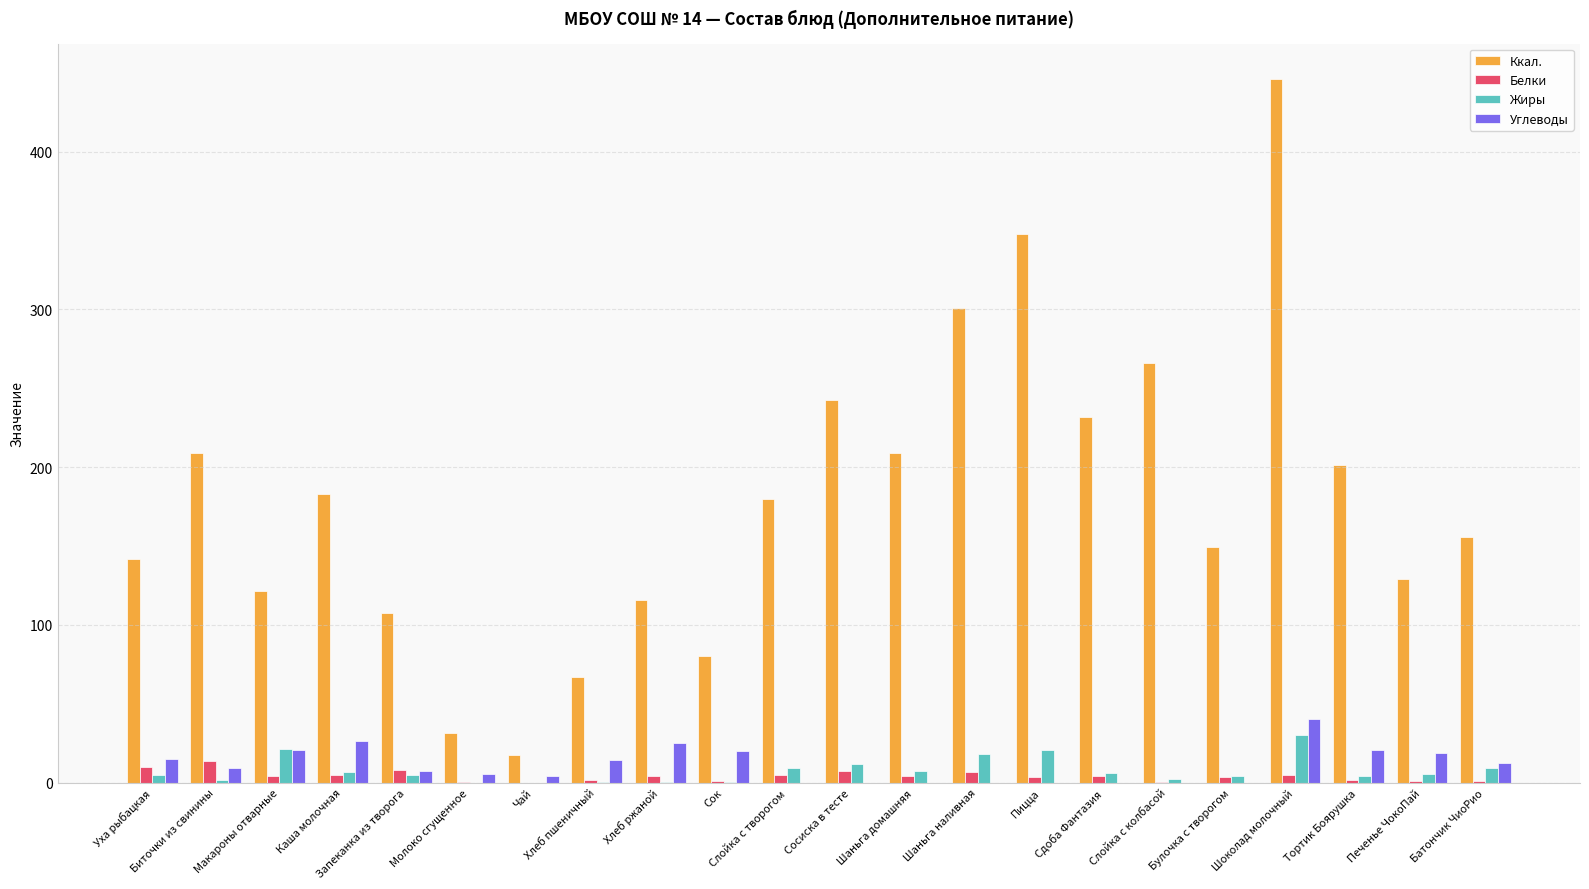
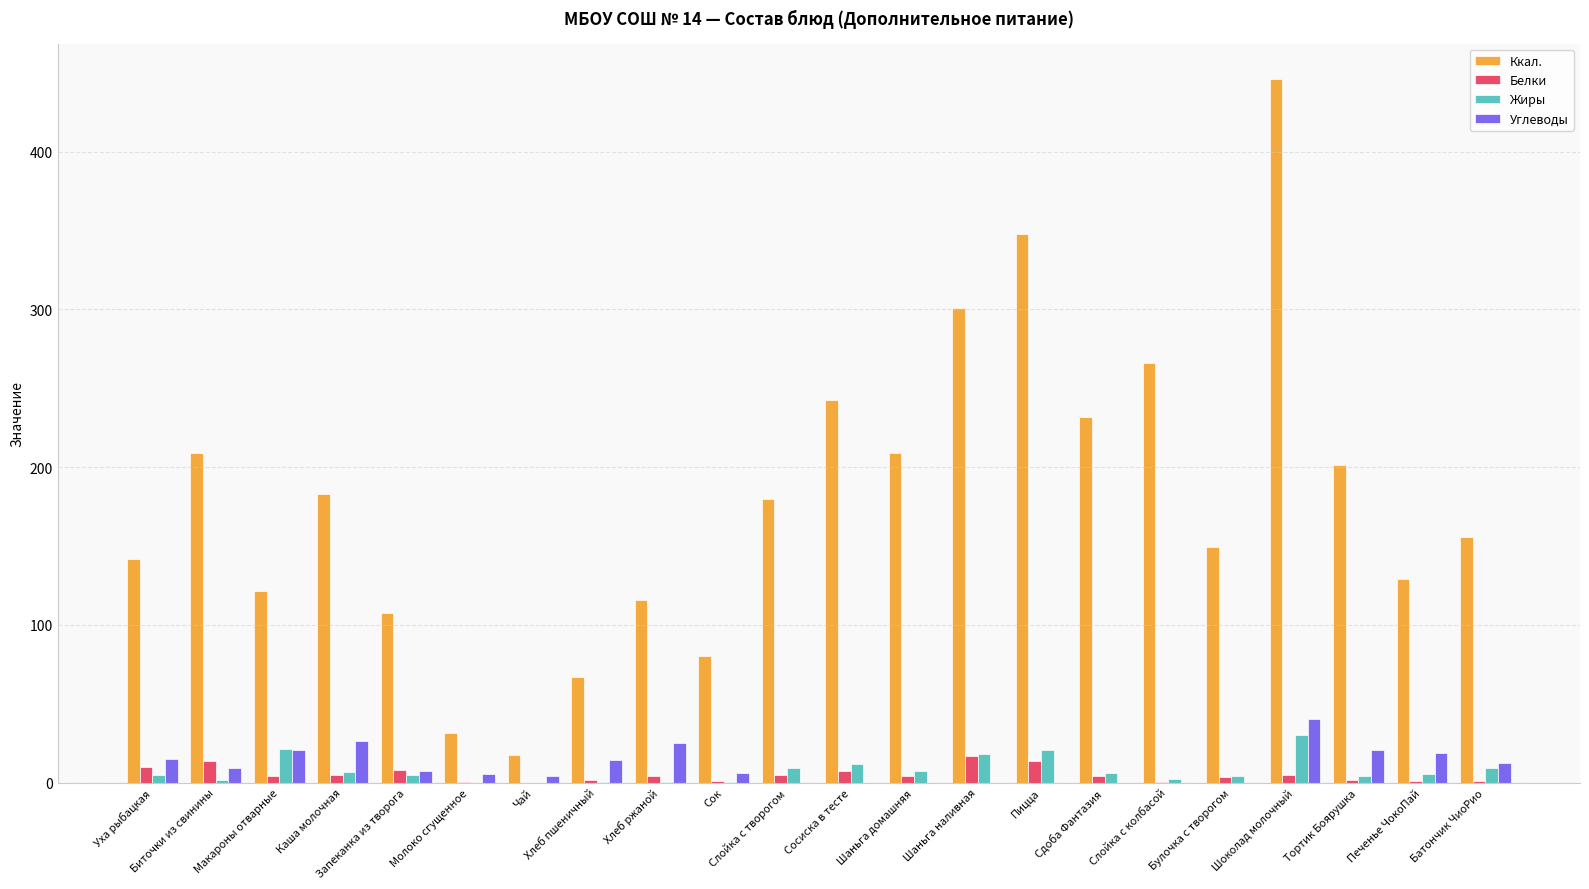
  {
    "Ккал.": {
      "Уха рыбацкая": 142,
      "Биточки из свинины": 209,
      "Макароны отварные": 121,
      "Каша молочная": 183,
      "Запеканка из творога": 108,
      "Молоко сгущенное": 32,
      "Чай": 17,
      "Хлеб пшеничный": 67,
      "Хлеб ржаной": 116,
      "Сок": 80,
      "Слойка с творогом": 180,
      "Сосиска в тесте": 243,
      "Шаньга домашняя": 209,
      "Шаньга наливная": 301,
      "Пицца": 348,
      "Сдоба Фантазия": 232,
      "Слойка с колбасой": 266,
      "Булочка с творогом": 150,
      "Шоколад молочный": 446,
      "Тортик Боярушка": 201,
      "Печенье ЧокоПай": 129,
      "Батончик ЧиоРио": 156
    },
    "Белки": {
      "Уха рыбацкая": 10,
      "Биточки из свинины": 13,
      "Макароны отварные": 4,
      "Каша молочная": 5,
      "Запеканка из творога": 8,
      "Хлеб пшеничный": 2,
      "Хлеб ржаной": 4,
      "Слойка с творогом": 5,
      "Сосиска в тесте": 8,
      "Шаньга домашняя": 4,
-     "Шаньга наливная": 7,
-     "Пицца": 3,
+     "Шаньга наливная": 17,
+     "Пицца": 14,
      "Сдоба Фантазия": 4,
      "Булочка с творогом": 4,
      "Шоколад молочный": 5,
      "Тортик Боярушка": 2
    },
    "Жиры": {
      "Уха рыбацкая": 5,
      "Биточки из свинины": 2,
      "Макароны отварные": 21,
      "Каша молочная": 7,
      "Запеканка из творога": 5,
      "Молоко сгущенное": 0,
      "Слойка с творогом": 9,
      "Сосиска в тесте": 12,
      "Шаньга домашняя": 7,
      "Шаньга наливная": 18,
      "Пицца": 21,
      "Сдоба Фантазия": 6,
      "Слойка с колбасой": 2,
      "Булочка с творогом": 4,
      "Шоколад молочный": 30,
      "Тортик Боярушка": 4,
      "Печенье ЧокоПай": 5,
      "Батончик ЧиоРио": 9
    },
    "Углеводы": {
      "Уха рыбацкая": 15,
      "Биточки из свинины": 9,
      "Макароны отварные": 21,
      "Каша молочная": 26,
      "Запеканка из творога": 8,
      "Молоко сгущенное": 6,
      "Чай": 4,
      "Хлеб пшеничный": 14,
      "Хлеб ржаной": 25,
-     "Сок": 20,
+     "Сок": 6,
      "Слойка с творогом": 0,
      "Сосиска в тесте": 0,
      "Шаньга домашняя": 0,
      "Шаньга наливная": 0,
      "Пицца": 0,
      "Сдоба Фантазия": 0,
      "Слойка с колбасой": 0,
      "Булочка с творогом": 0,
      "Шоколад молочный": 40,
      "Тортик Боярушка": 21,
      "Печенье ЧокоПай": 19,
      "Батончик ЧиоРио": 12
    }
  }
